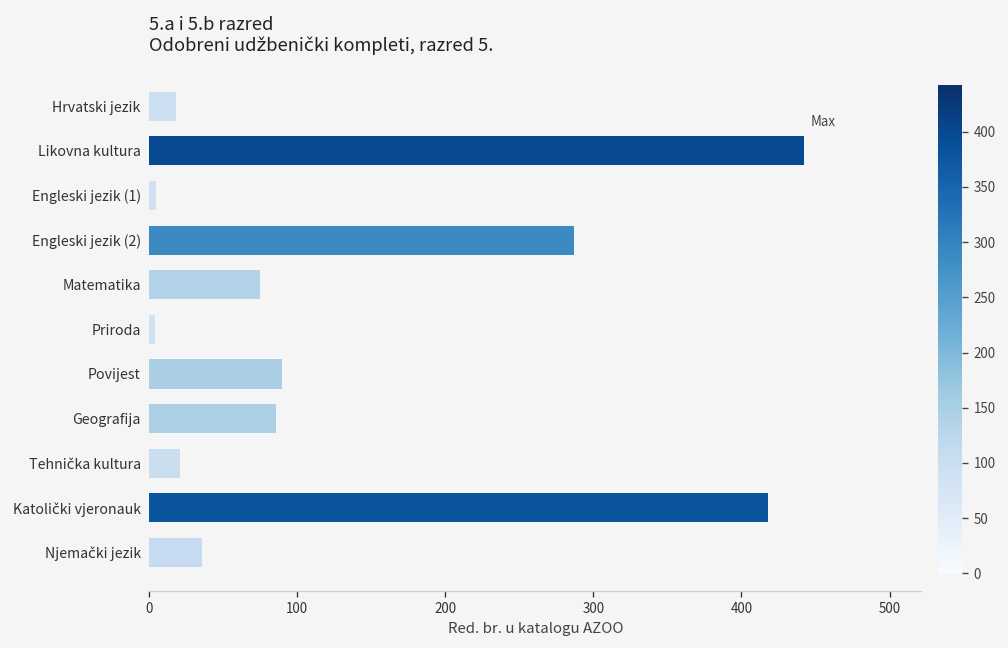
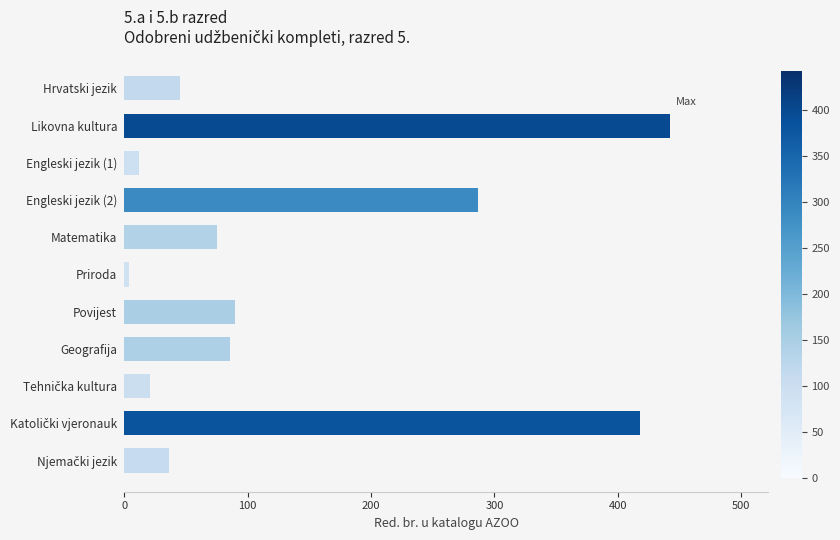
  {
-   "Hrvatski jezik": 18,
+   "Hrvatski jezik": 45,
    "Likovna kultura": 442,
-   "Engleski jezik (1)": 5,
+   "Engleski jezik (1)": 12,
    "Engleski jezik (2)": 287,
    "Matematika": 75,
    "Priroda": 4,
    "Povijest": 90,
    "Geografija": 86,
    "Tehnička kultura": 21,
    "Katolički vjeronauk": 418,
    "Njemački jezik": 36
  }
